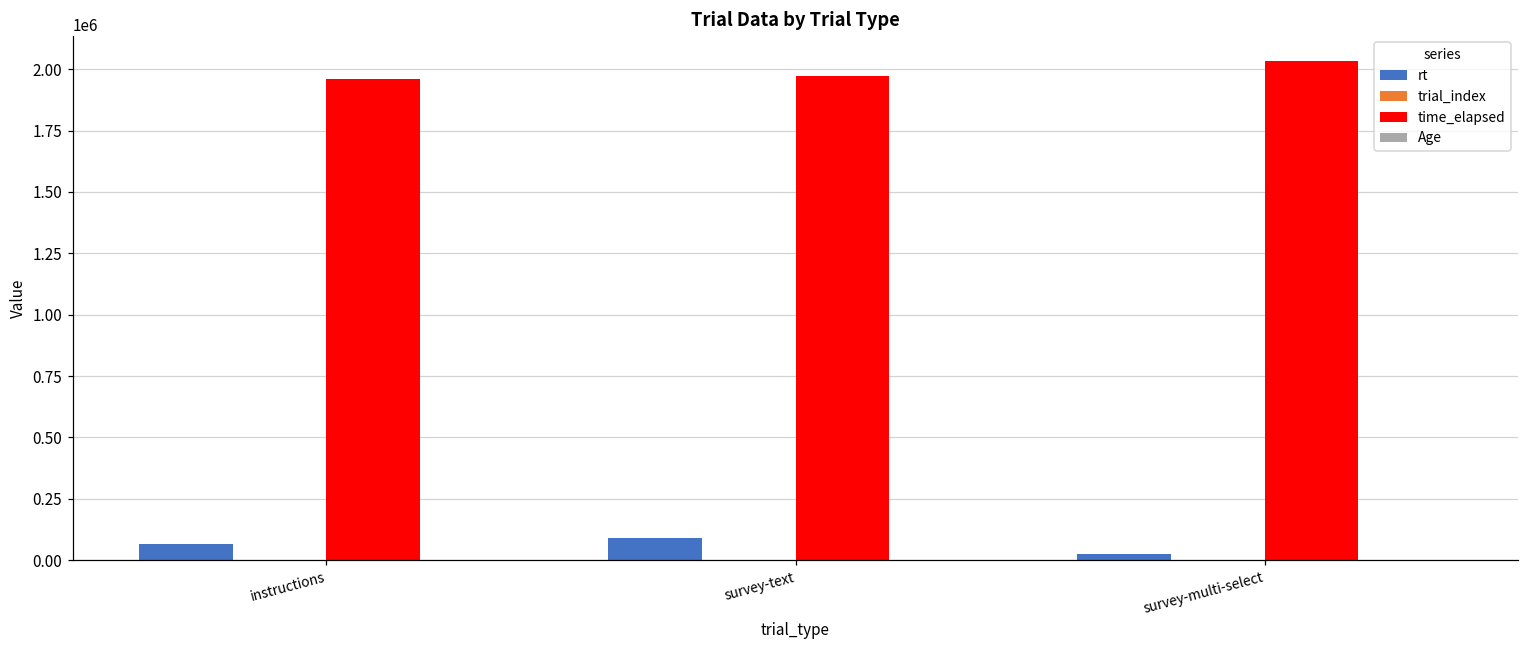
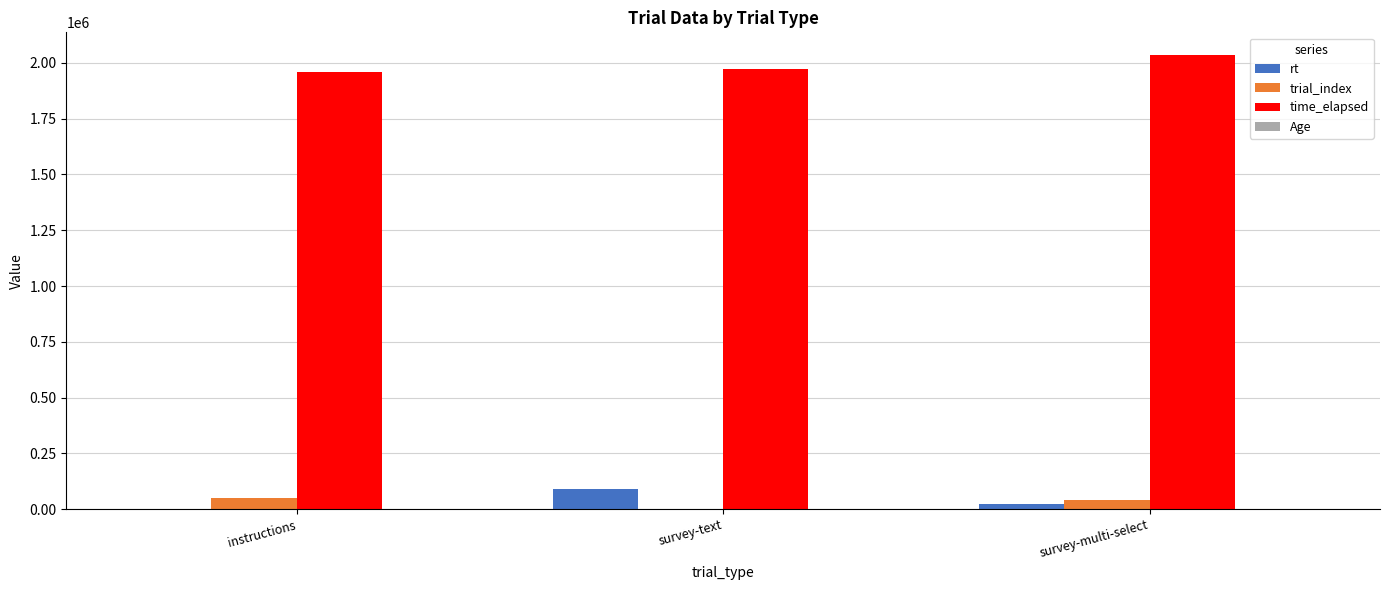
  {
    "rt": {
-     "instructions": 60000,
+     "instructions": 0,
      "survey-text": 90000,
      "survey-multi-select": 20000
    },
    "trial_index": {
-     "instructions": 0,
-     "survey-multi-select": 0
+     "instructions": 50000,
+     "survey-multi-select": 40000
    },
    "time_elapsed": {
      "instructions": 1960000,
      "survey-text": 1970000,
      "survey-multi-select": 2040000
    }
  }
